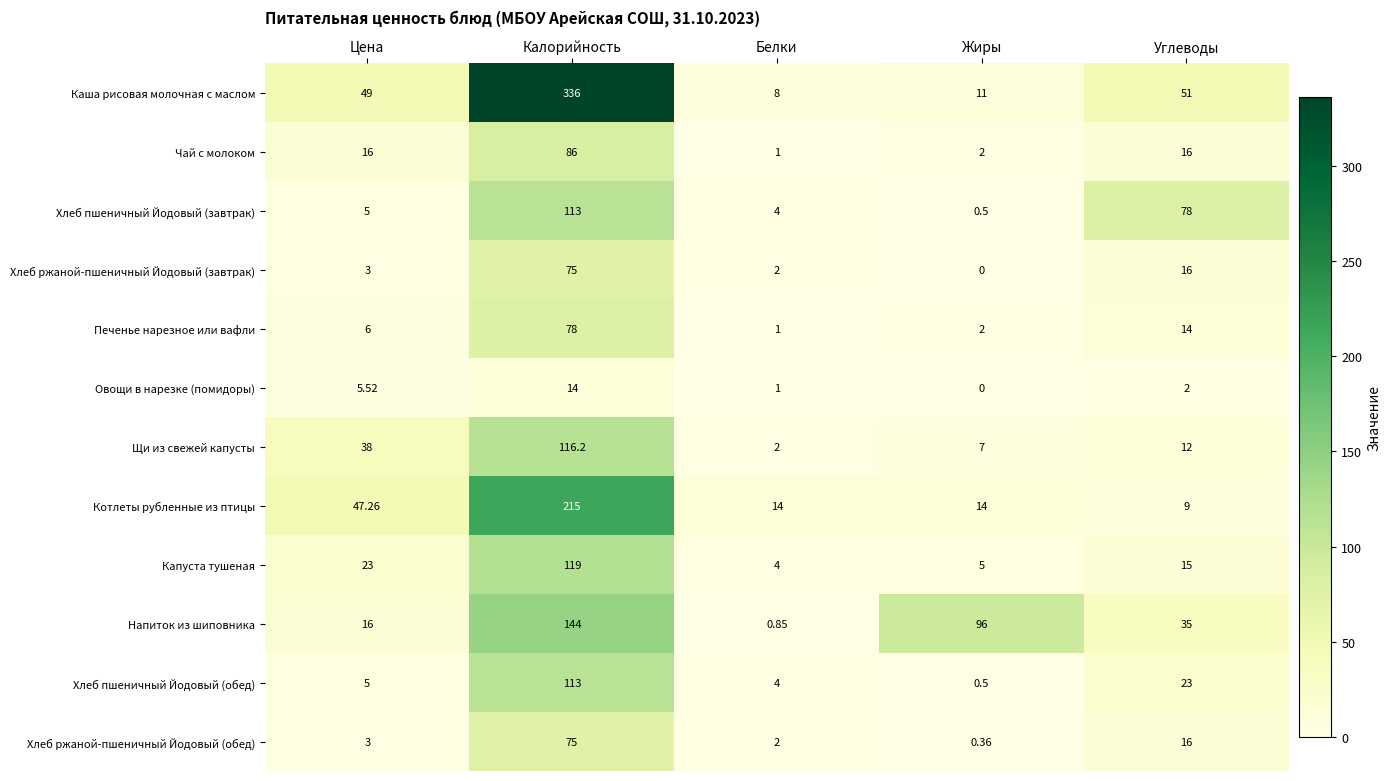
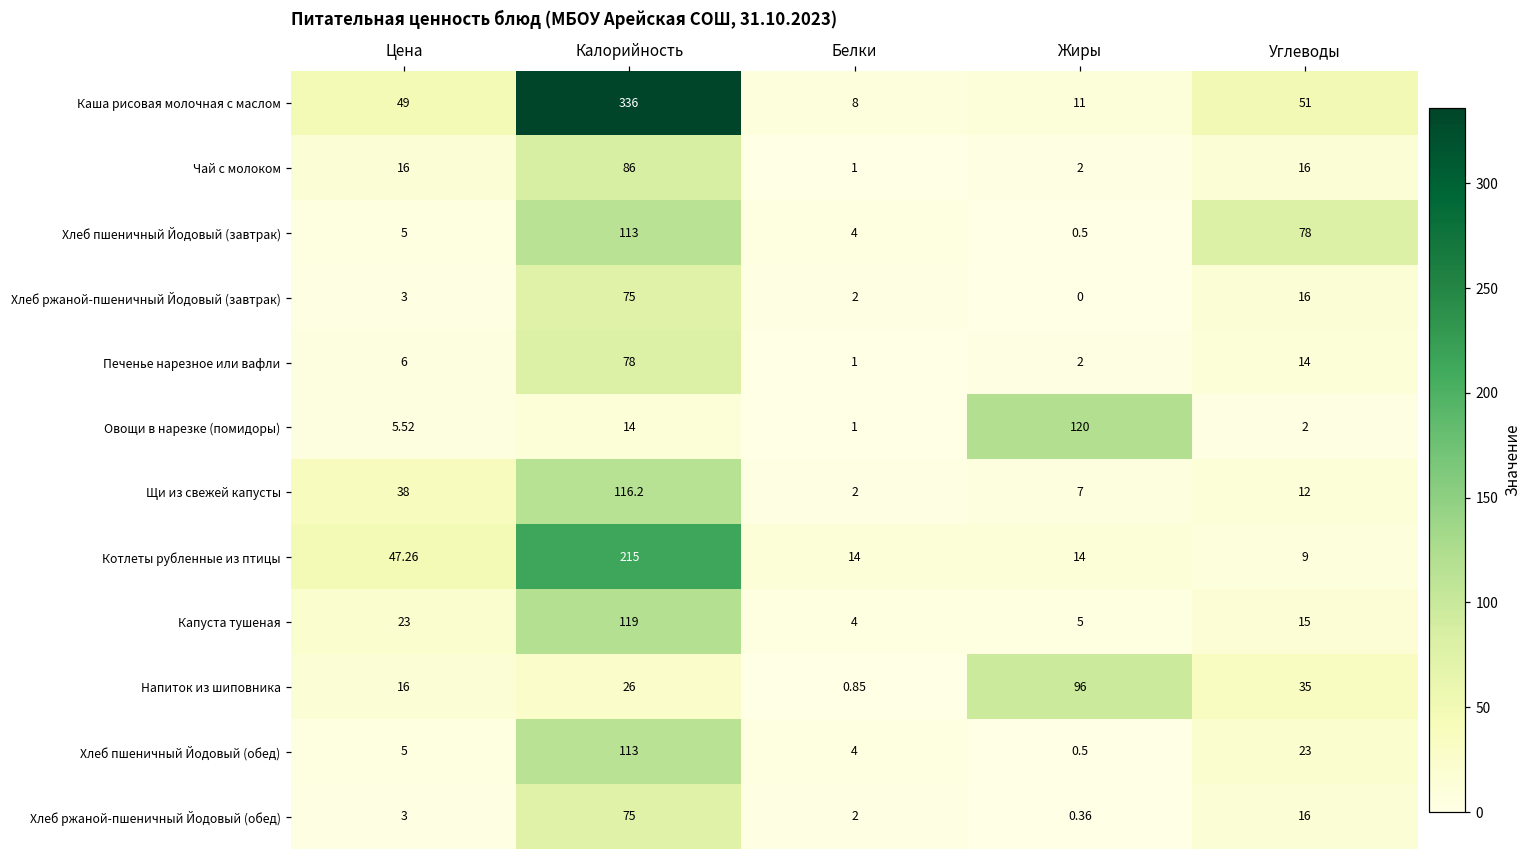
  {
    "Каша рисовая молочная с маслом": {
      "Цена": 49,
      "Калорийность": 336,
      "Белки": 8,
      "Жиры": 11,
      "Углеводы": 51
    },
    "Чай с молоком": {
      "Цена": 16,
      "Калорийность": 86,
      "Белки": 1,
      "Жиры": 2,
      "Углеводы": 16
    },
    "Хлеб пшеничный Йодовый (завтрак)": {
      "Цена": 5,
      "Калорийность": 113,
      "Белки": 4,
      "Жиры": 0.5,
      "Углеводы": 78
    },
    "Хлеб ржаной-пшеничный Йодовый (завтрак)": {
      "Цена": 3,
      "Калорийность": 75,
      "Белки": 2,
      "Жиры": 0,
      "Углеводы": 16
    },
    "Печенье нарезное или вафли": {
      "Цена": 6,
      "Калорийность": 78,
      "Белки": 1,
      "Жиры": 2,
      "Углеводы": 14
    },
    "Овощи в нарезке (помидоры)": {
      "Цена": 5.52,
      "Калорийность": 14,
      "Белки": 1,
-     "Жиры": 0,
+     "Жиры": 120,
      "Углеводы": 2
    },
    "Щи из свежей капусты": {
      "Цена": 38,
      "Калорийность": 116.2,
      "Белки": 2,
      "Жиры": 7,
      "Углеводы": 12
    },
    "Котлеты рубленные из птицы": {
      "Цена": 47.26,
      "Калорийность": 215,
      "Белки": 14,
      "Жиры": 14,
      "Углеводы": 9
    },
    "Капуста тушеная": {
      "Цена": 23,
      "Калорийность": 119,
      "Белки": 4,
      "Жиры": 5,
      "Углеводы": 15
    },
    "Напиток из шиповника": {
      "Цена": 16,
-     "Калорийность": 144,
+     "Калорийность": 26,
      "Белки": 0.85,
      "Жиры": 96,
      "Углеводы": 35
    },
    "Хлеб пшеничный Йодовый (обед)": {
      "Цена": 5,
      "Калорийность": 113,
      "Белки": 4,
      "Жиры": 0.5,
      "Углеводы": 23
    },
    "Хлеб ржаной-пшеничный Йодовый (обед)": {
      "Цена": 3,
      "Калорийность": 75,
      "Белки": 2,
      "Жиры": 0.36,
      "Углеводы": 16
    }
  }
